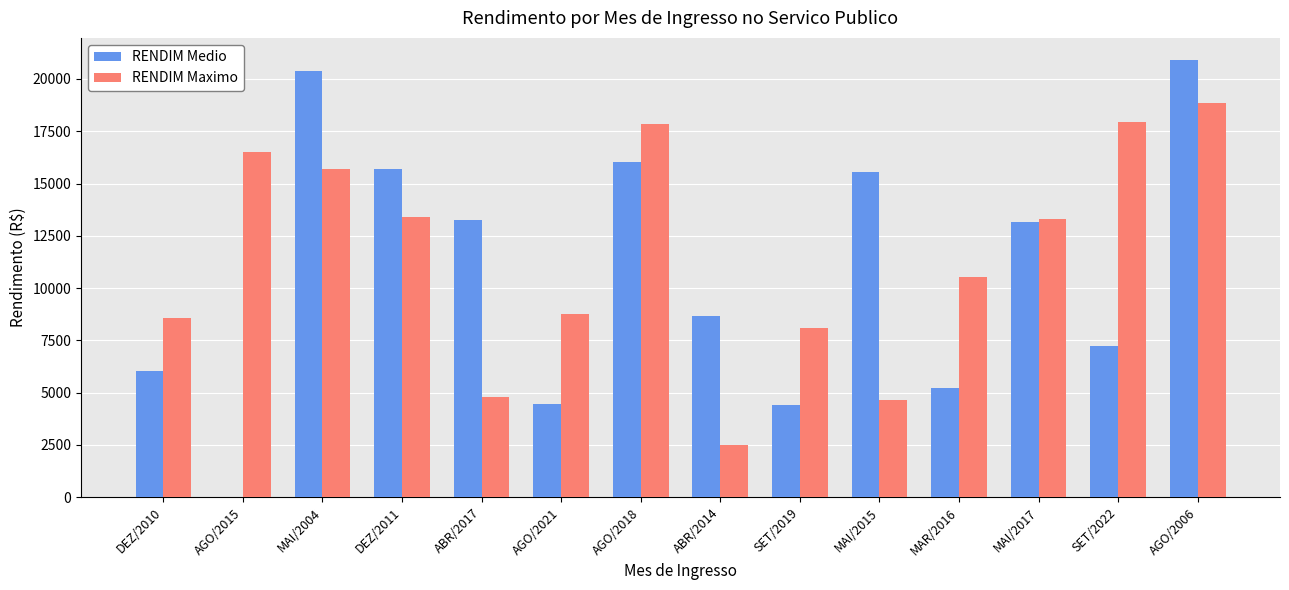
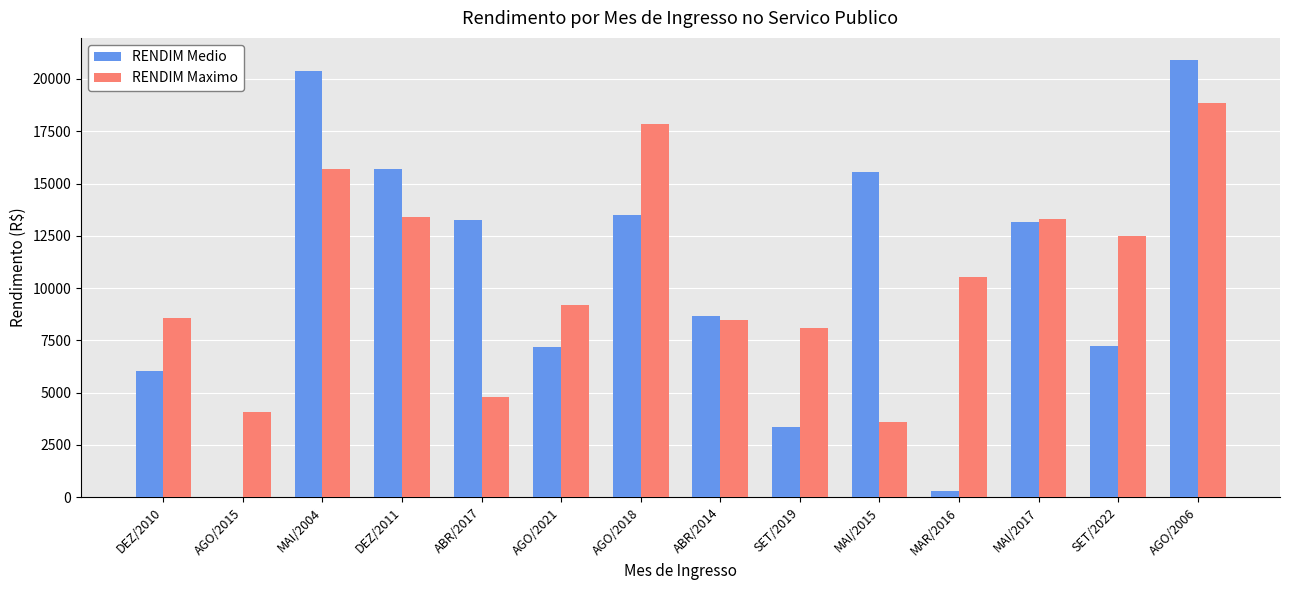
  {
    "RENDIM Medio": {
      "DEZ/2010": 6000,
      "AGO/2015": 0,
      "MAI/2004": 20400,
      "DEZ/2011": 15700,
      "ABR/2017": 13300,
-     "AGO/2021": 4400,
-     "AGO/2018": 16000,
+     "AGO/2021": 7200,
+     "AGO/2018": 13500,
      "ABR/2014": 8700,
-     "SET/2019": 4400,
+     "SET/2019": 3400,
      "MAI/2015": 15500,
-     "MAR/2016": 5200,
+     "MAR/2016": 300,
      "MAI/2017": 13200,
      "SET/2022": 7200,
      "AGO/2006": 20900
    },
    "RENDIM Maximo": {
      "DEZ/2010": 8600,
-     "AGO/2015": 16500,
+     "AGO/2015": 4100,
      "MAI/2004": 15700,
      "DEZ/2011": 13400,
      "ABR/2017": 4800,
-     "AGO/2021": 8700,
+     "AGO/2021": 9200,
      "AGO/2018": 17800,
-     "ABR/2014": 2500,
+     "ABR/2014": 8500,
      "SET/2019": 8100,
-     "MAI/2015": 4600,
+     "MAI/2015": 3600,
      "MAR/2016": 10500,
      "MAI/2017": 13300,
-     "SET/2022": 17900,
+     "SET/2022": 12500,
      "AGO/2006": 18900
    }
  }
